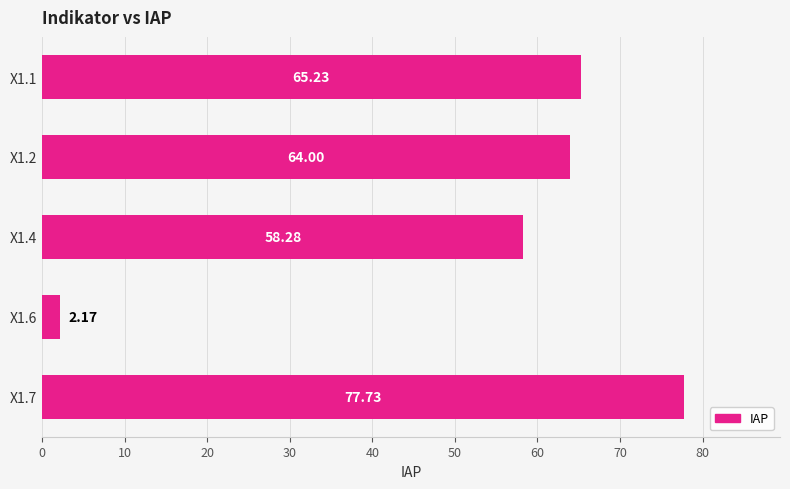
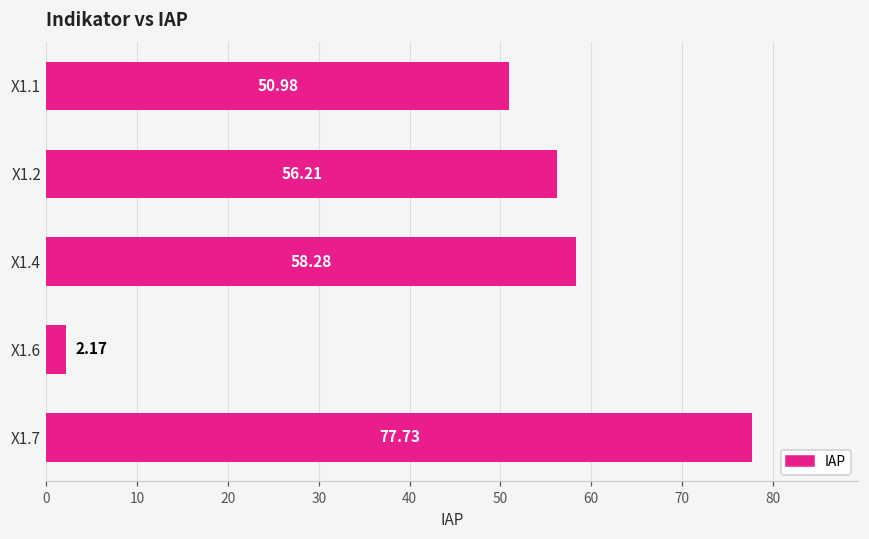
  {
-   "X1.1": 65.23,
-   "X1.2": 64.00,
+   "X1.1": 50.98,
+   "X1.2": 56.21,
    "X1.4": 58.28,
    "X1.6": 2.17,
    "X1.7": 77.73
  }
